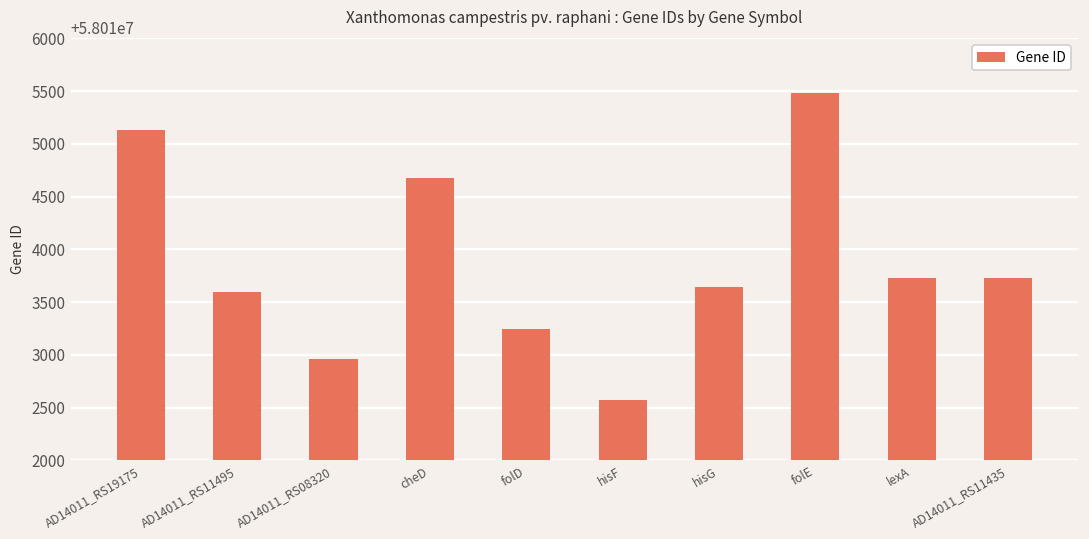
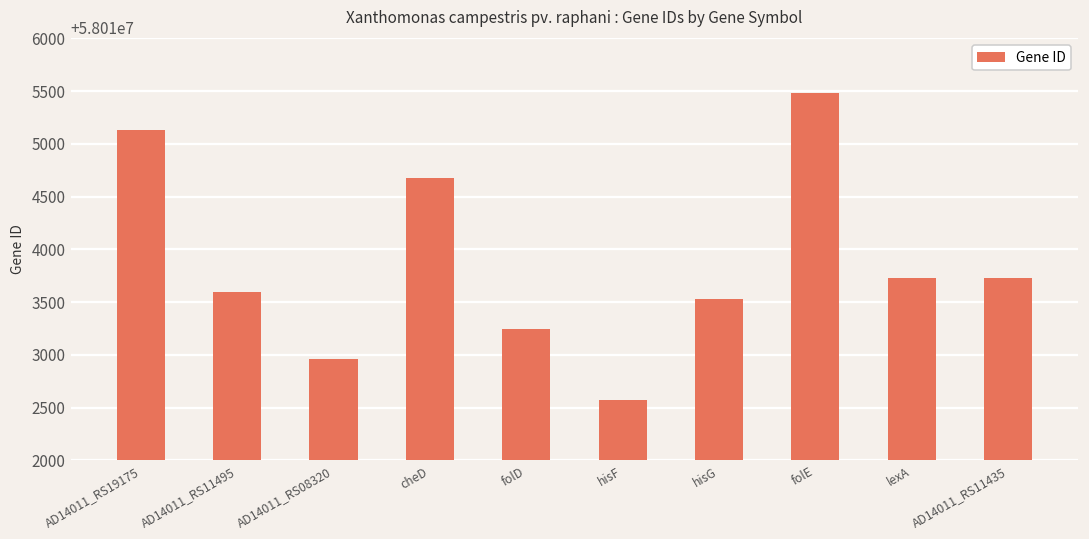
  {
    "AD14011_RS19175": 58015100,
    "AD14011_RS11495": 58013600,
    "AD14011_RS08320": 58013000,
    "cheD": 58014700,
    "folD": 58013200,
    "hisF": 58012600,
-   "hisG": 58013600,
+   "hisG": 58013500,
    "folE": 58015500,
    "lexA": 58013700,
    "AD14011_RS11435": 58013700
  }
